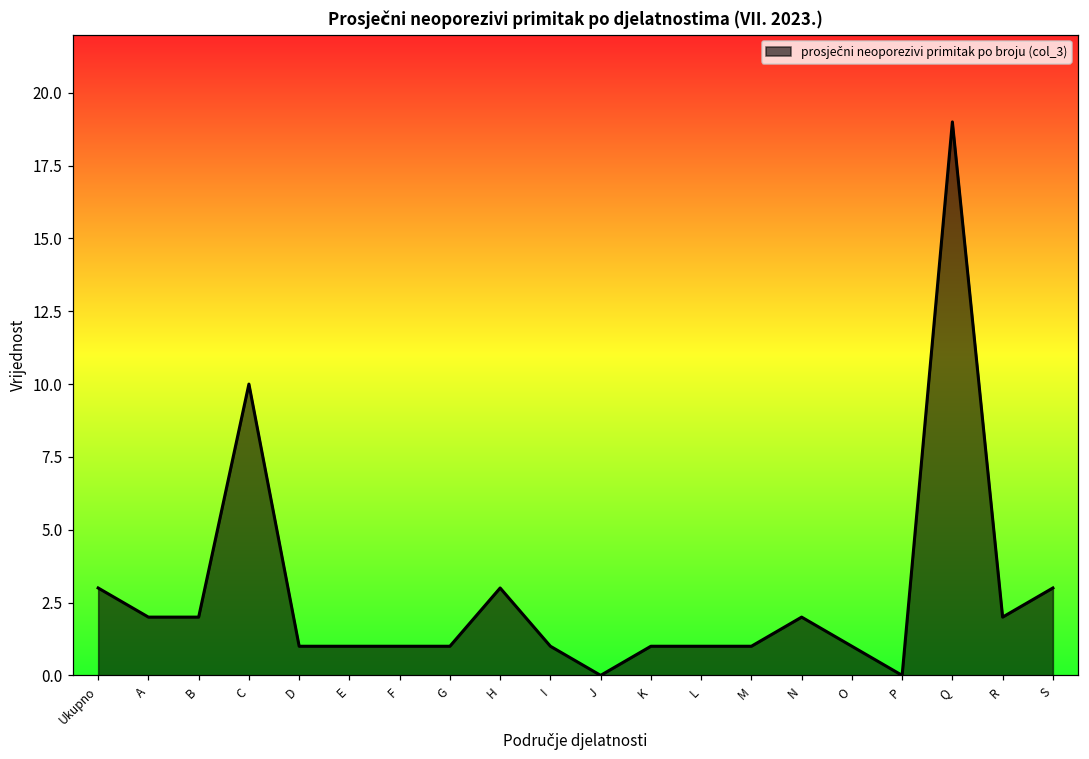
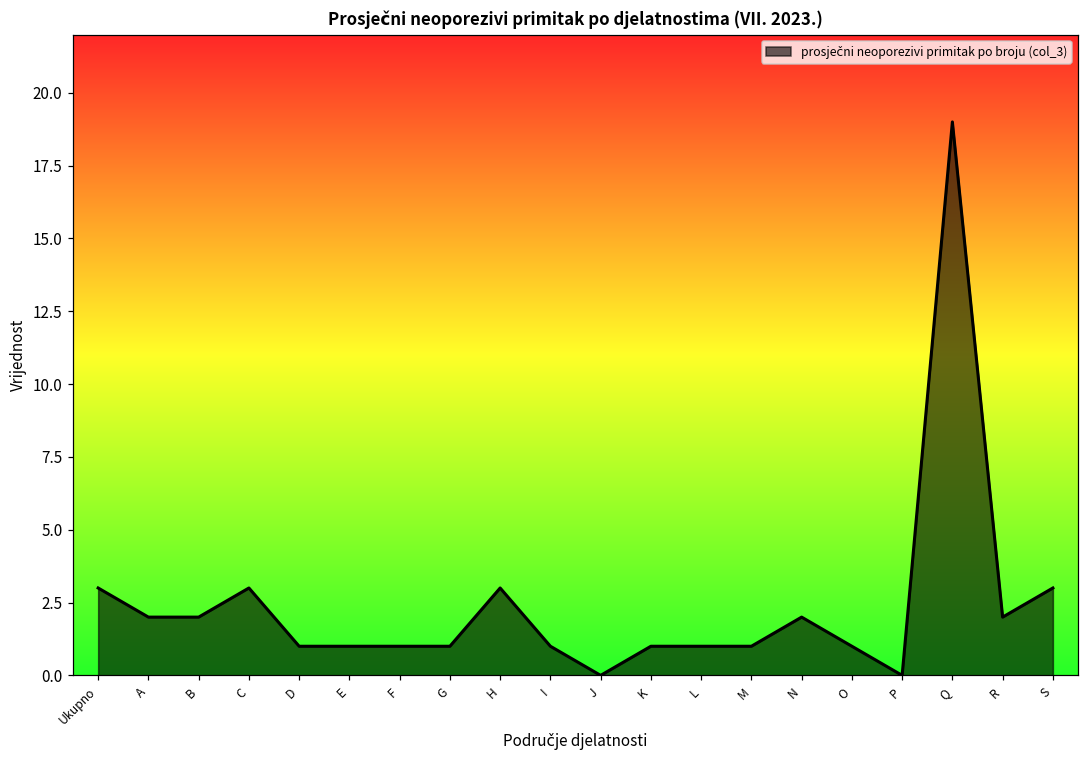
  {
    "Ukupno": 3,
    "A": 2,
    "B": 2,
-   "C": 10,
+   "C": 3,
    "D": 1,
    "E": 1,
    "F": 1,
    "G": 1,
    "H": 3,
    "I": 1,
    "J": 0,
    "K": 1,
    "L": 1,
    "M": 1,
    "N": 2,
    "O": 1,
    "P": 0,
    "Q": 19,
    "R": 2,
    "S": 3
  }
